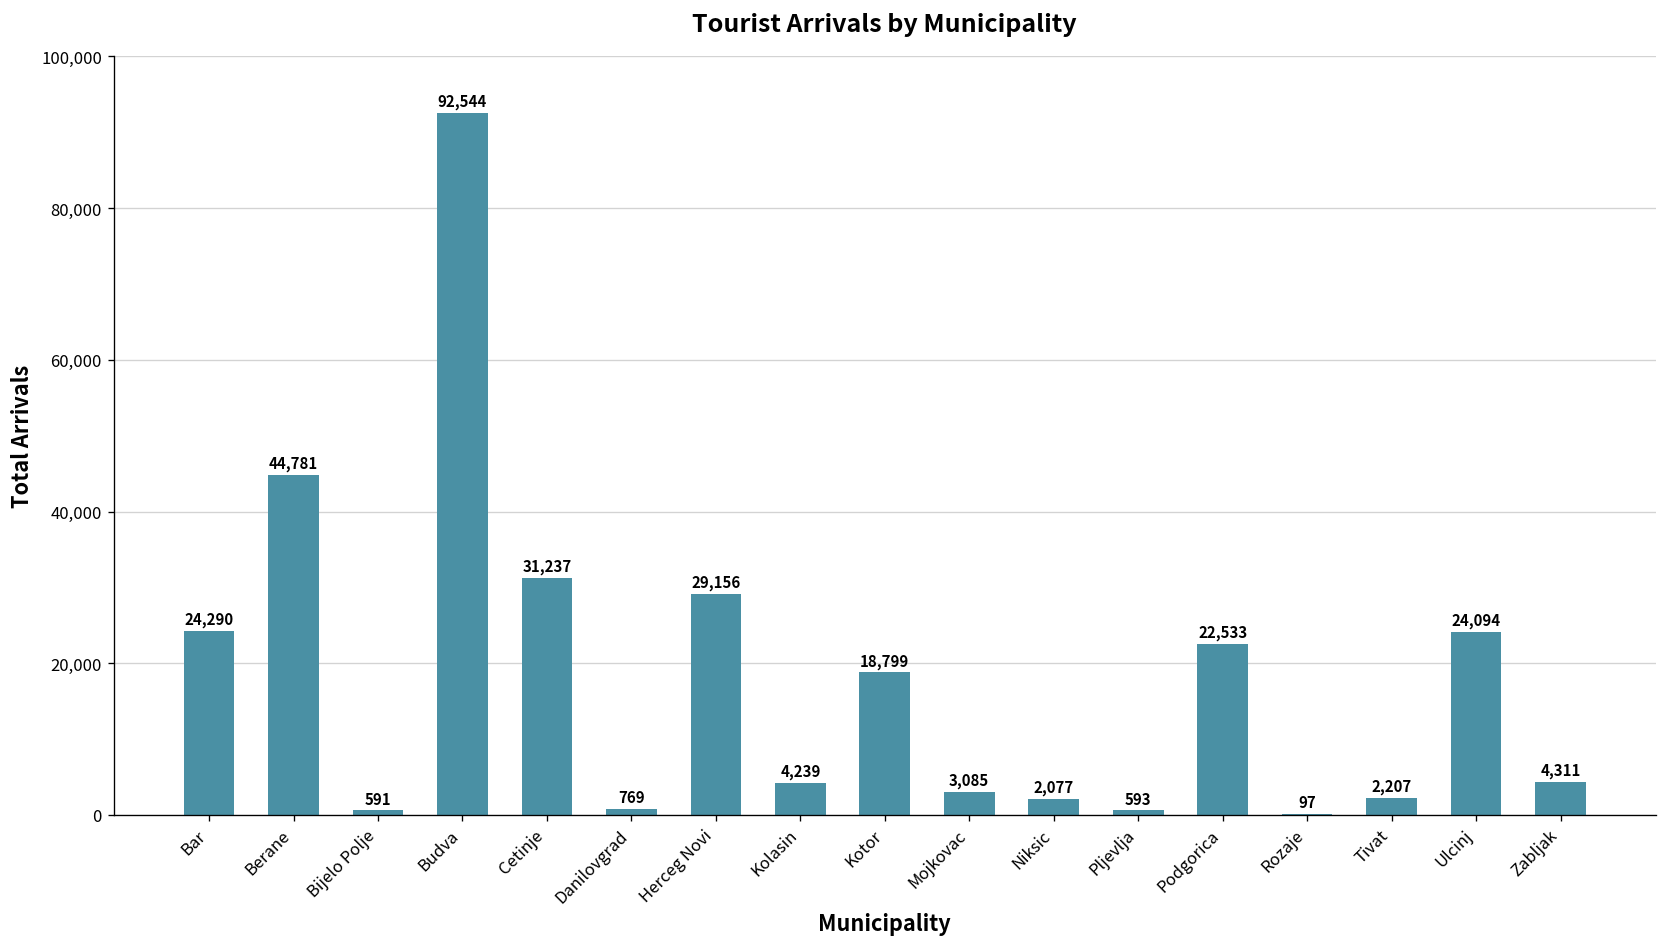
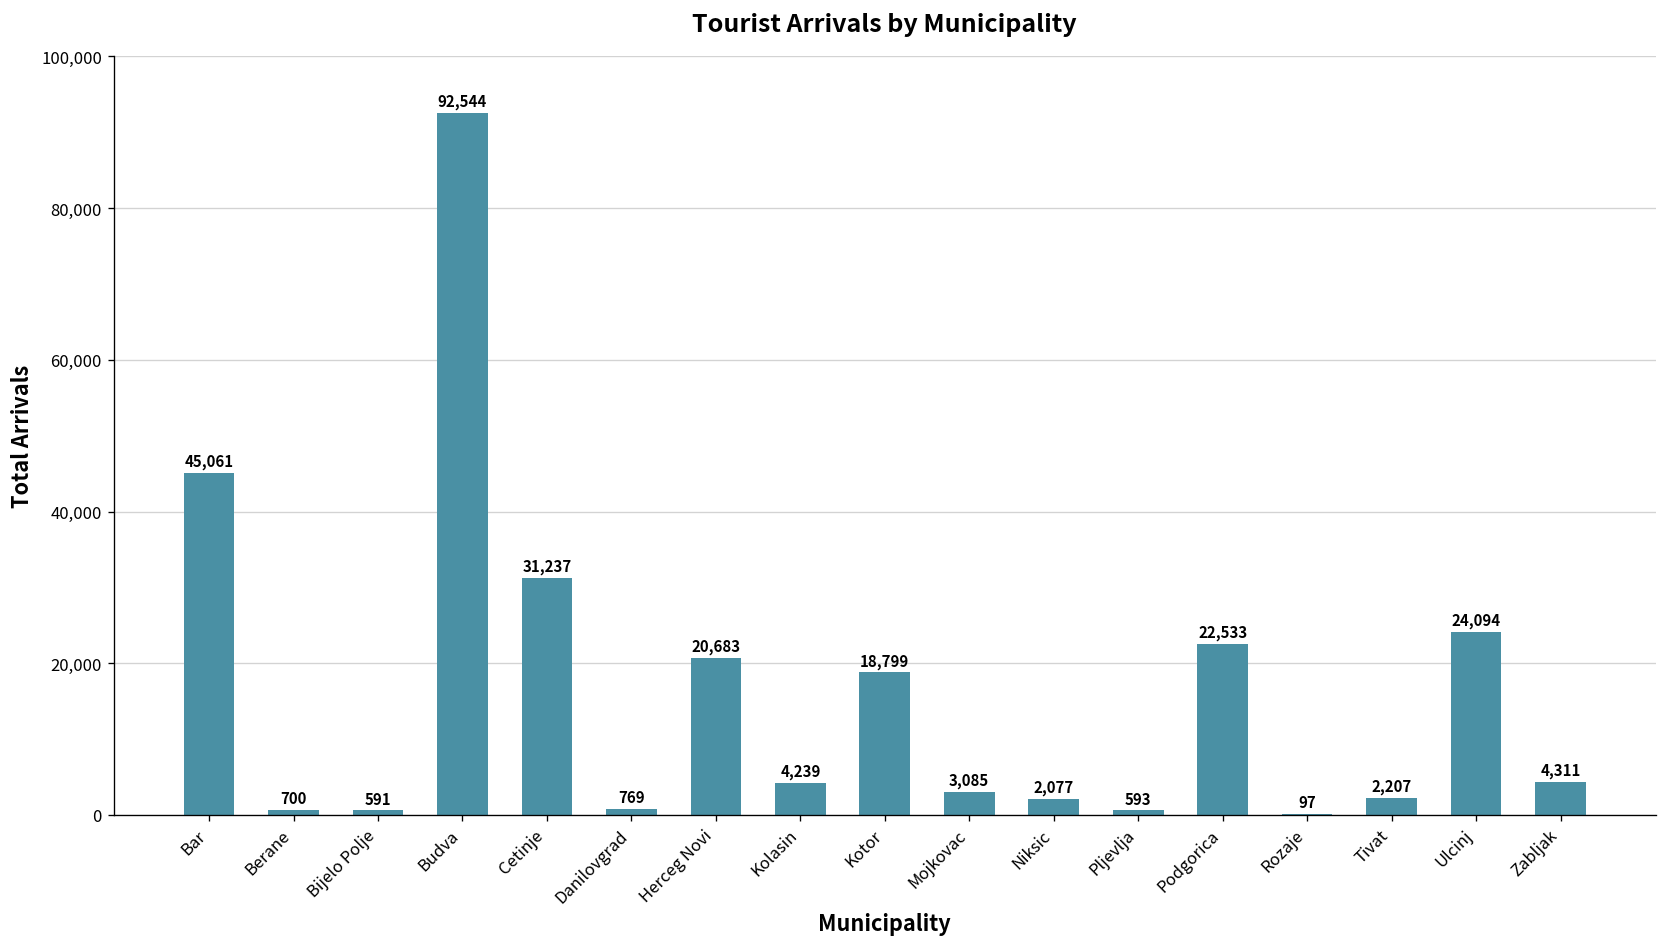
  {
-   "Bar": "24,290",
-   "Berane": "44,781",
+   "Bar": "45,061",
+   "Berane": "700",
    "Bijelo Polje": "591",
    "Budva": "92,544",
    "Cetinje": "31,237",
    "Danilovgrad": "769",
-   "Herceg Novi": "29,156",
+   "Herceg Novi": "20,683",
    "Kolasin": "4,239",
    "Kotor": "18,799",
    "Mojkovac": "3,085",
    "Niksic": "2,077",
    "Pljevlja": "593",
    "Podgorica": "22,533",
    "Rozaje": "97",
    "Tivat": "2,207",
    "Ulcinj": "24,094",
    "Zabljak": "4,311"
  }
